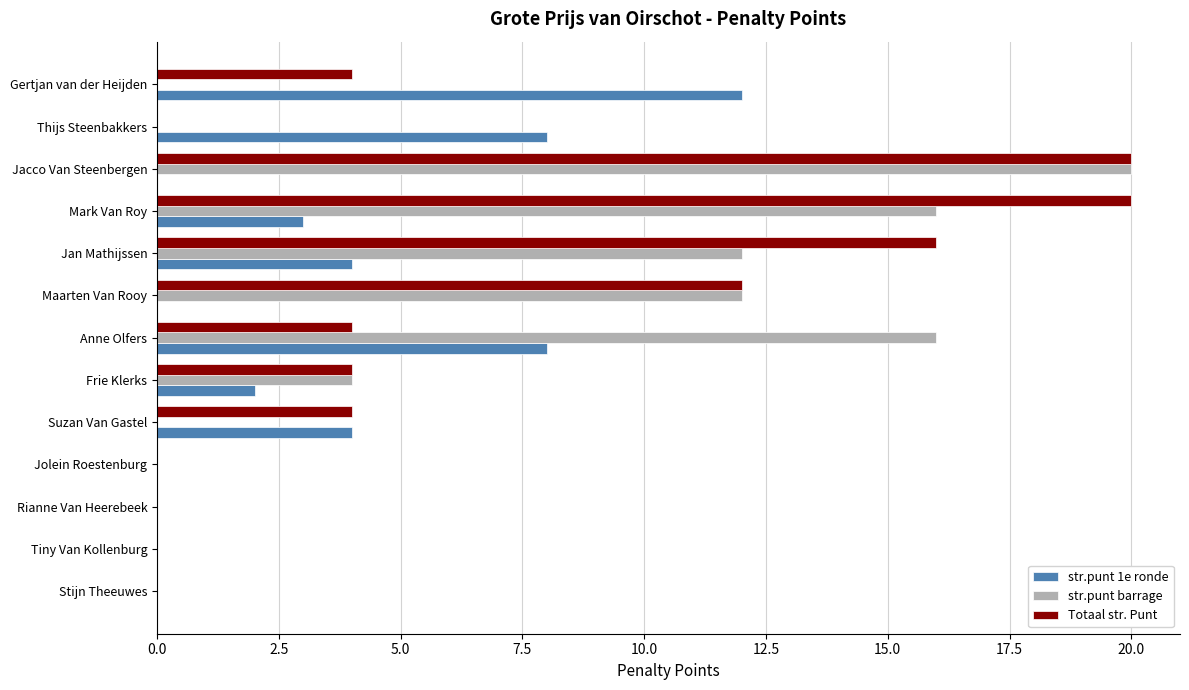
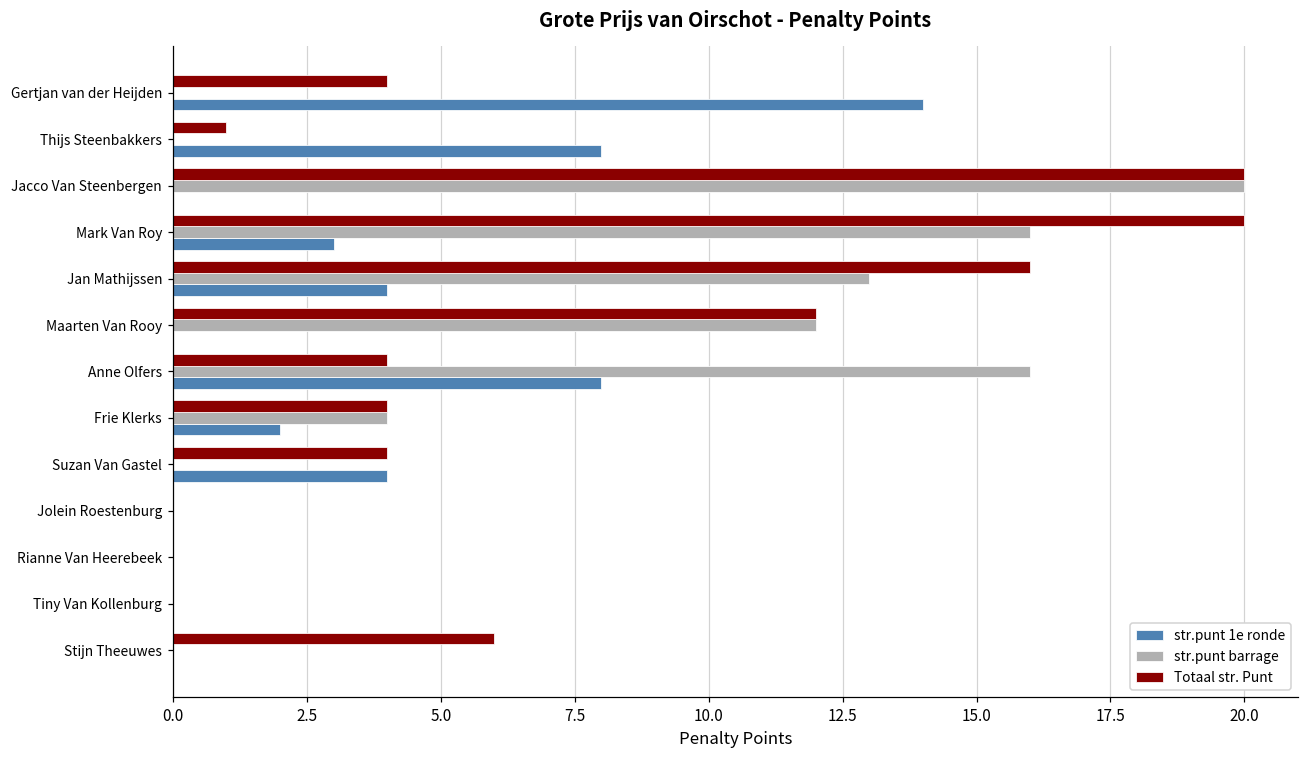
  {
    "str.punt 1e ronde": {
-     "Gertjan van der Heijden": 12,
+     "Gertjan van der Heijden": 14,
      "Thijs Steenbakkers": 8,
      "Jacco Van Steenbergen": 0,
      "Mark Van Roy": 3,
      "Jan Mathijssen": 4,
      "Maarten Van Rooy": 0,
      "Anne Olfers": 8,
      "Frie Klerks": 2,
      "Suzan Van Gastel": 4,
      "Jolein Roestenburg": 0,
      "Rianne Van Heerebeek": 0,
      "Tiny Van Kollenburg": 0,
      "Stijn Theeuwes": 0
    },
    "str.punt barrage": {
      "Gertjan van der Heijden": 0,
      "Thijs Steenbakkers": 0,
      "Jacco Van Steenbergen": 20,
      "Mark Van Roy": 16,
-     "Jan Mathijssen": 12,
+     "Jan Mathijssen": 13,
      "Maarten Van Rooy": 12,
      "Anne Olfers": 16,
      "Frie Klerks": 4,
      "Suzan Van Gastel": 0,
      "Jolein Roestenburg": 0,
      "Rianne Van Heerebeek": 0,
      "Tiny Van Kollenburg": 0,
      "Stijn Theeuwes": 0
    },
    "Totaal str. Punt": {
      "Gertjan van der Heijden": 4,
-     "Thijs Steenbakkers": 0,
+     "Thijs Steenbakkers": 1,
      "Jacco Van Steenbergen": 20,
      "Mark Van Roy": 20,
      "Jan Mathijssen": 16,
      "Maarten Van Rooy": 12,
      "Anne Olfers": 4,
      "Frie Klerks": 4,
      "Suzan Van Gastel": 4,
      "Jolein Roestenburg": 0,
      "Rianne Van Heerebeek": 0,
      "Tiny Van Kollenburg": 0,
-     "Stijn Theeuwes": 0
+     "Stijn Theeuwes": 6
    }
  }
